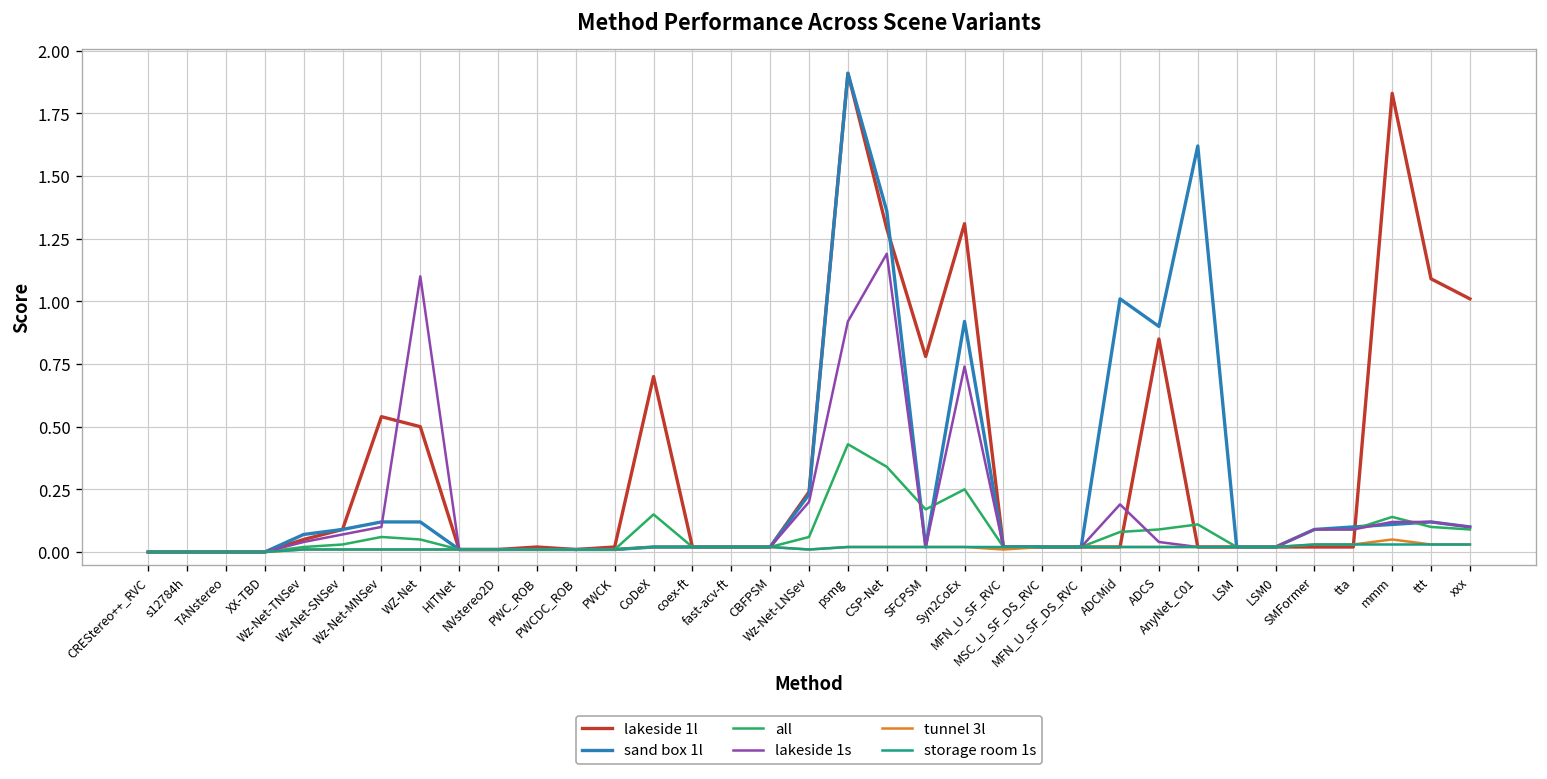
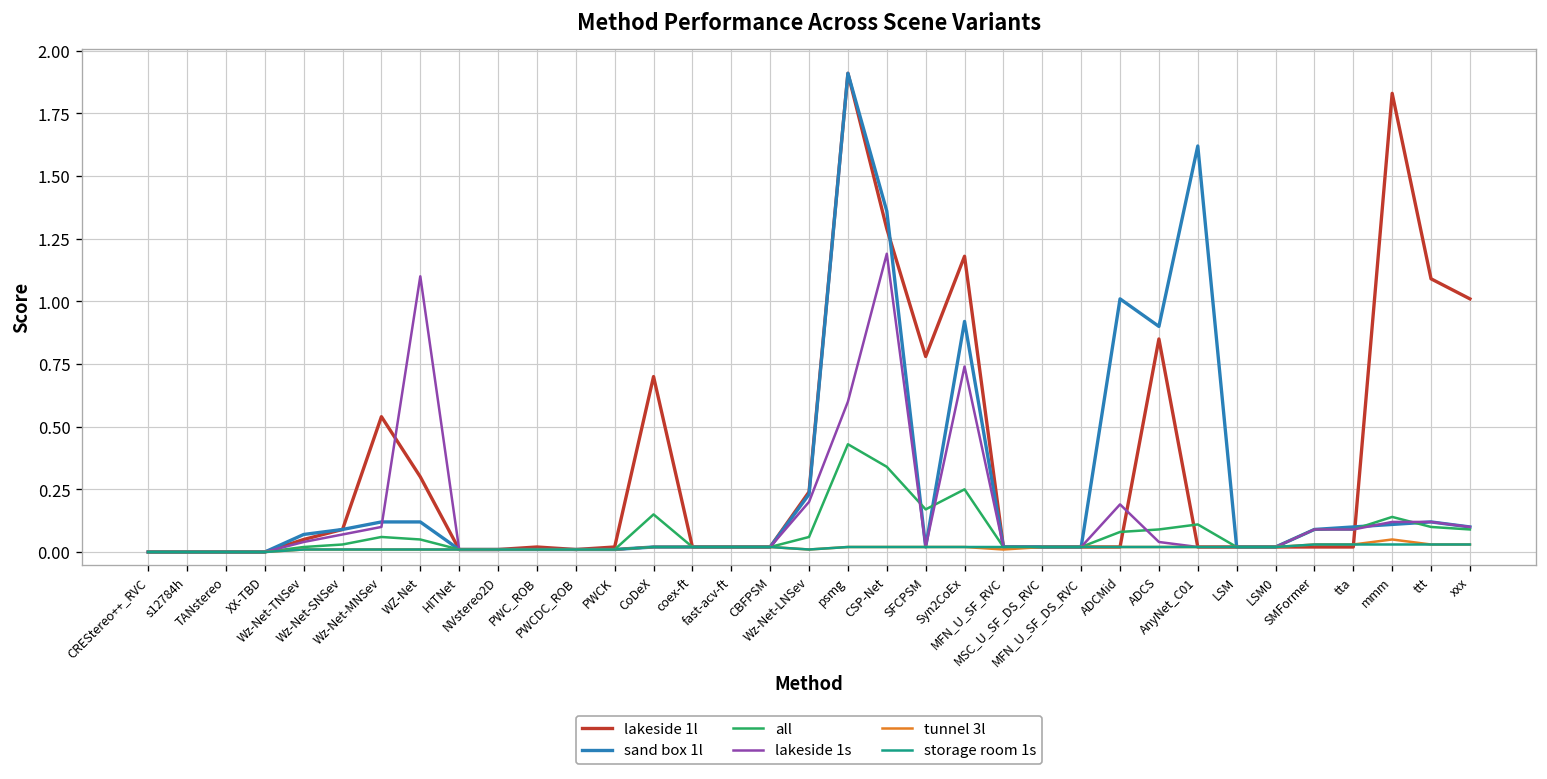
  {
    "lakeside 1l": {
      "Wz-Net-MNSev": 0.54,
-     "WZ-Net": 0.5,
+     "WZ-Net": 0.3,
      "CoDeX": 0.70,
      "CSP-Net": 1.29,
      "SFCPSM": 0.78,
-     "Syn2CoEx": 1.31,
+     "Syn2CoEx": 1.18,
      "ADCS": 0.85,
      "mmm": 1.83,
      "ttt": 1.09,
      "xxx": 1.01
    },
    "sand box 1l": {
      "Wz-Net-TNSev": 0.07,
      "Wz-Net-MNSev": 0.12,
      "WZ-Net": 0.12,
      "CSP-Net": 1.36,
      "Syn2CoEx": 0.92,
      "ADCMid": 1.01,
      "ADCS": 0.90,
      "AnyNet_C01": 1.62
    },
    "lakeside 1s": {
      "Wz-Net-SNSev": 0.07,
      "Wz-Net-MNSev": 0.10,
      "WZ-Net": 1.10,
      "Wz-Net-LNSev": 0.20,
-     "psmg": 0.92,
+     "psmg": 0.60,
      "CSP-Net": 1.19,
      "Syn2CoEx": 0.74,
      "ADCMid": 0.19,
      "ADCS": 0.04
    },
    "tunnel 3l": {
      "mmm": 0.05
    }
  }
